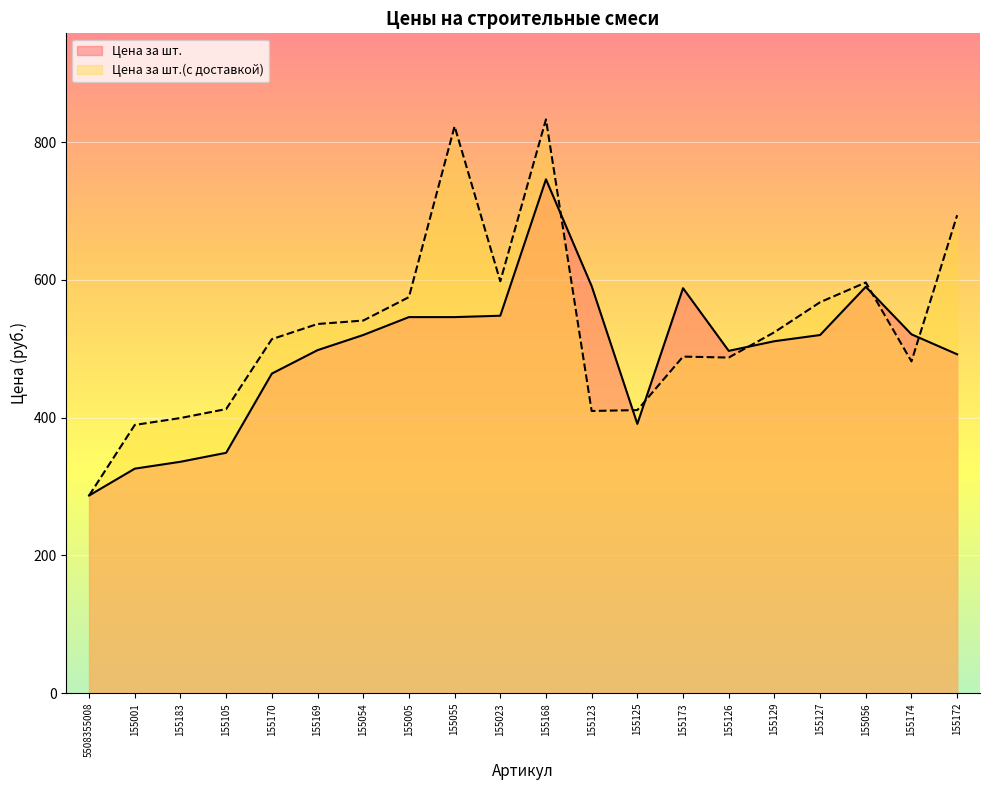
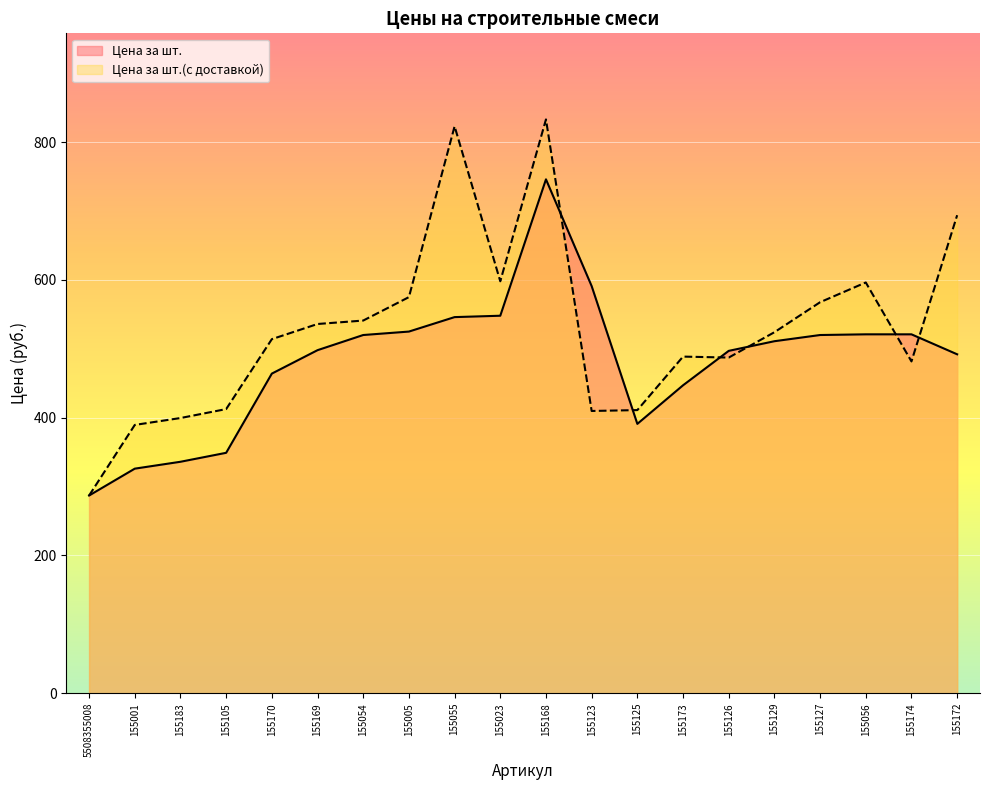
  {
    "Цена за шт.": {
      "155001": 330,
      "155183": 340,
      "155105": 350,
      "155170": 460,
      "155169": 500,
      "155054": 520,
-     "155005": 550,
+     "155005": 530,
      "155055": 550,
      "155023": 550,
      "155168": 750,
      "155123": 590,
      "155125": 390,
-     "155173": 590,
+     "155173": 450,
      "155126": 500,
      "155129": 510,
      "155127": 520,
-     "155056": 590,
+     "155056": 520,
      "155174": 520,
      "155172": 490
    },
    "Цена за шт.(с доставкой)": {
      "155001": 390,
      "155183": 400,
      "155105": 410,
      "155170": 510,
      "155169": 540,
      "155054": 540,
      "155005": 580,
      "155055": 820,
      "155023": 600,
      "155168": 830,
      "155123": 410,
      "155125": 410,
      "155173": 490,
      "155126": 490,
      "155129": 520,
      "155127": 570,
      "155056": 600,
      "155174": 480,
      "155172": 690
    }
  }
